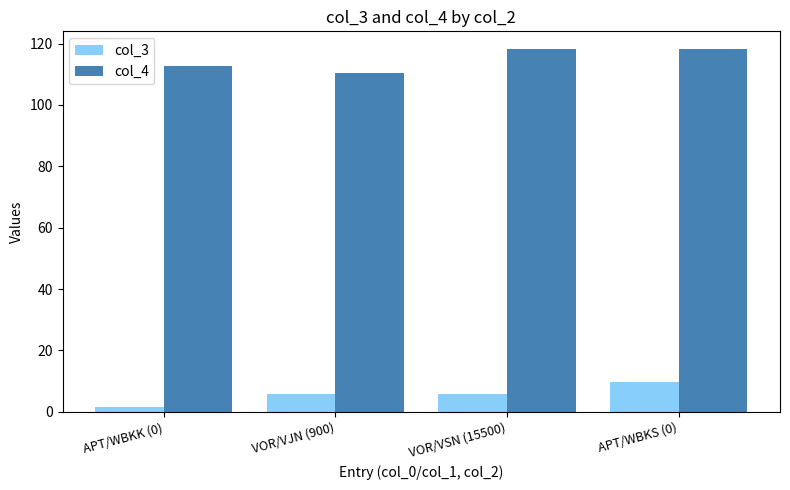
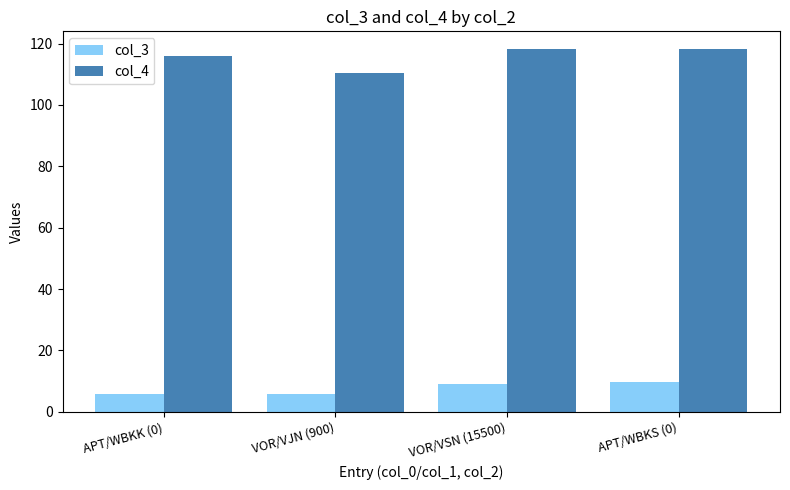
  {
    "col_3": {
-     "APT/WBKK (0)": 2,
+     "APT/WBKK (0)": 6,
      "VOR/VJN (900)": 6,
-     "VOR/VSN (15500)": 6,
+     "VOR/VSN (15500)": 9,
      "APT/WBKS (0)": 10
    },
    "col_4": {
-     "APT/WBKK (0)": 113,
+     "APT/WBKK (0)": 116,
      "VOR/VJN (900)": 111,
      "VOR/VSN (15500)": 118,
      "APT/WBKS (0)": 118
    }
  }
